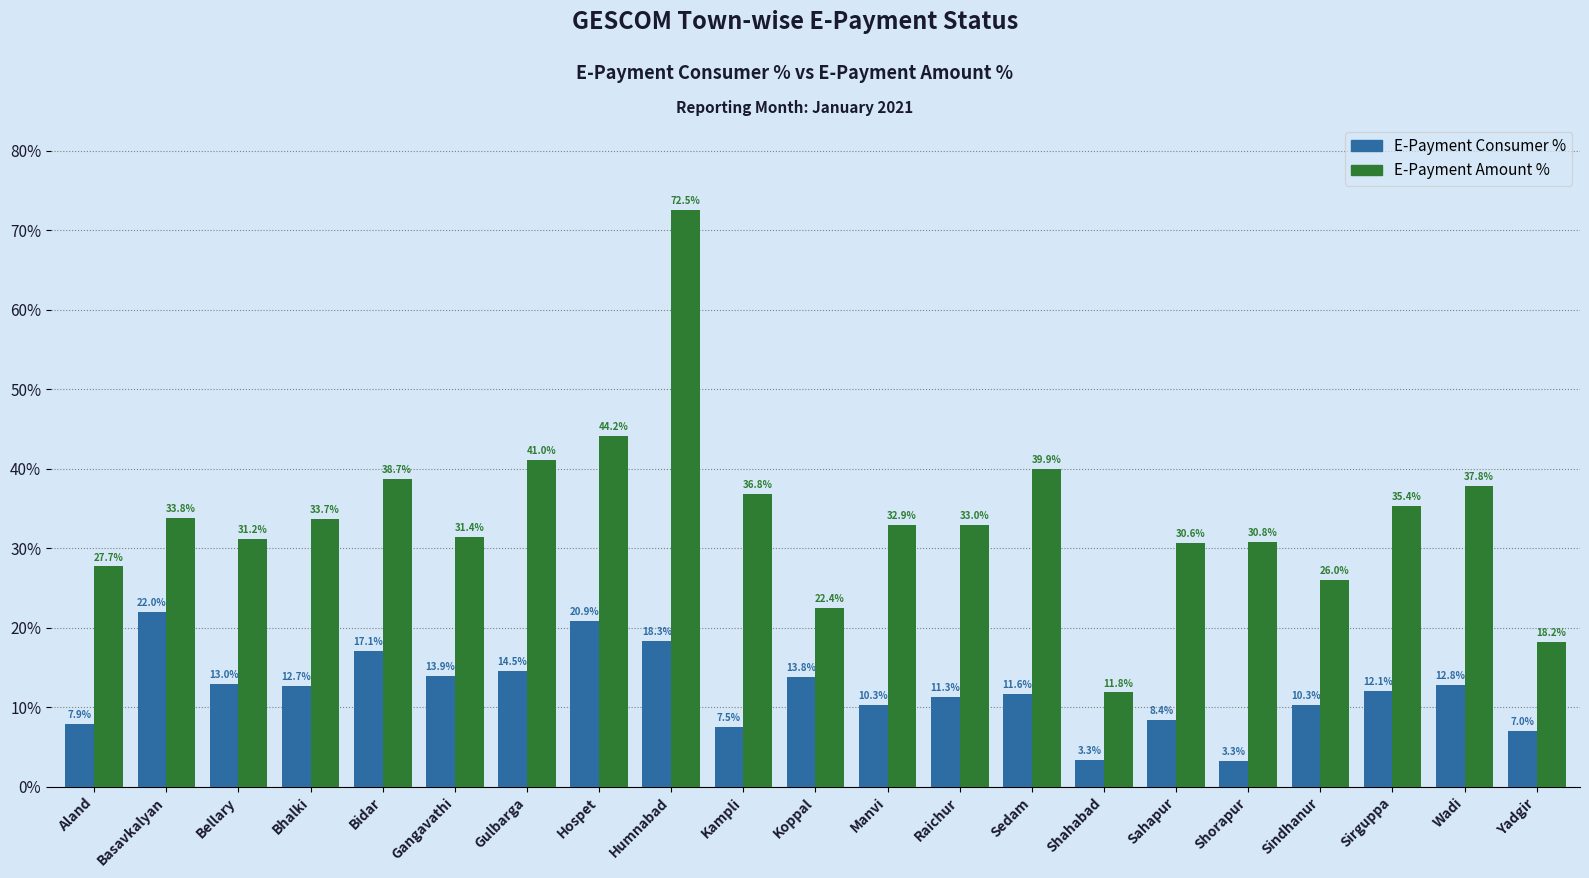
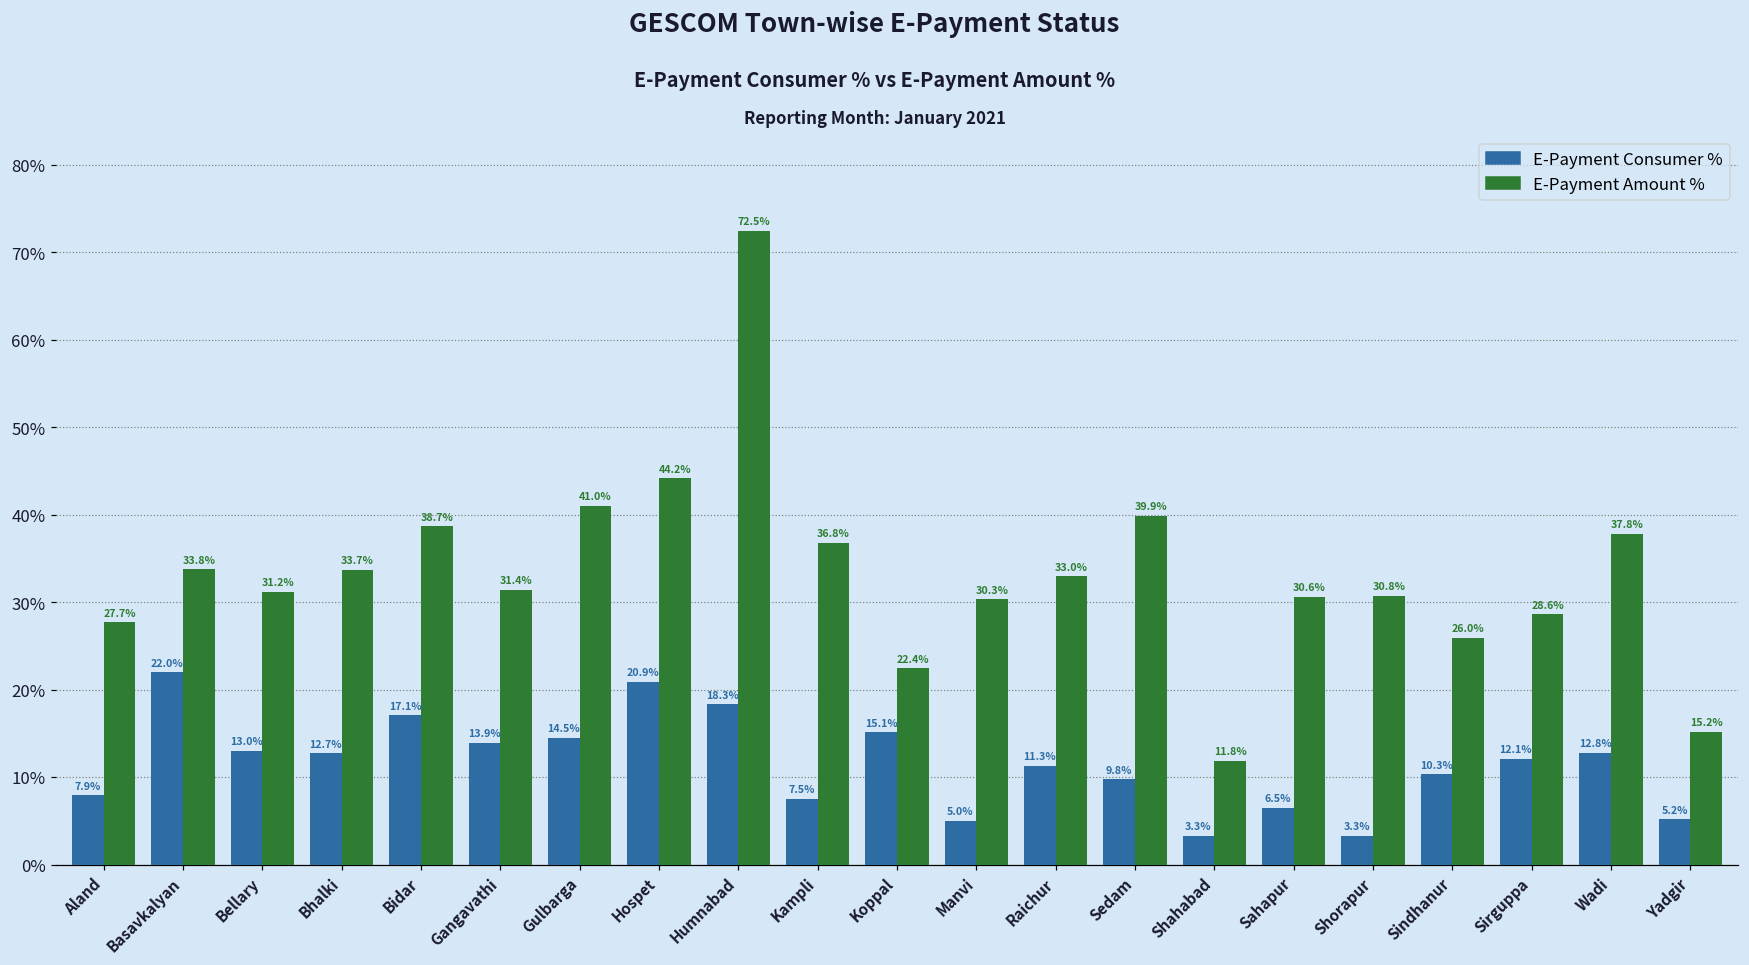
  {
    "E-Payment Consumer %": {
      "Aland": "7.9%",
      "Basavkalyan": "22.0%",
      "Bellary": "13.0%",
      "Bhalki": "12.7%",
      "Bidar": "17.1%",
      "Gangavathi": "13.9%",
      "Gulbarga": "14.5%",
      "Hospet": "20.9%",
      "Humnabad": "18.3%",
      "Kampli": "7.5%",
-     "Koppal": "13.8%",
-     "Manvi": "10.3%",
+     "Koppal": "15.1%",
+     "Manvi": "5.0%",
      "Raichur": "11.3%",
-     "Sedam": "11.6%",
+     "Sedam": "9.8%",
      "Shahabad": "3.3%",
-     "Sahapur": "8.4%",
+     "Sahapur": "6.5%",
      "Shorapur": "3.3%",
      "Sindhanur": "10.3%",
      "Sirguppa": "12.1%",
      "Wadi": "12.8%",
-     "Yadgir": "7.0%"
+     "Yadgir": "5.2%"
    },
    "E-Payment Amount %": {
      "Aland": "27.7%",
      "Basavkalyan": "33.8%",
      "Bellary": "31.2%",
      "Bhalki": "33.7%",
      "Bidar": "38.7%",
      "Gangavathi": "31.4%",
      "Gulbarga": "41.0%",
      "Hospet": "44.2%",
      "Humnabad": "72.5%",
      "Kampli": "36.8%",
      "Koppal": "22.4%",
-     "Manvi": "32.9%",
+     "Manvi": "30.3%",
      "Raichur": "33.0%",
      "Sedam": "39.9%",
      "Shahabad": "11.8%",
      "Sahapur": "30.6%",
      "Shorapur": "30.8%",
      "Sindhanur": "26.0%",
-     "Sirguppa": "35.4%",
+     "Sirguppa": "28.6%",
      "Wadi": "37.8%",
-     "Yadgir": "18.2%"
+     "Yadgir": "15.2%"
    }
  }
